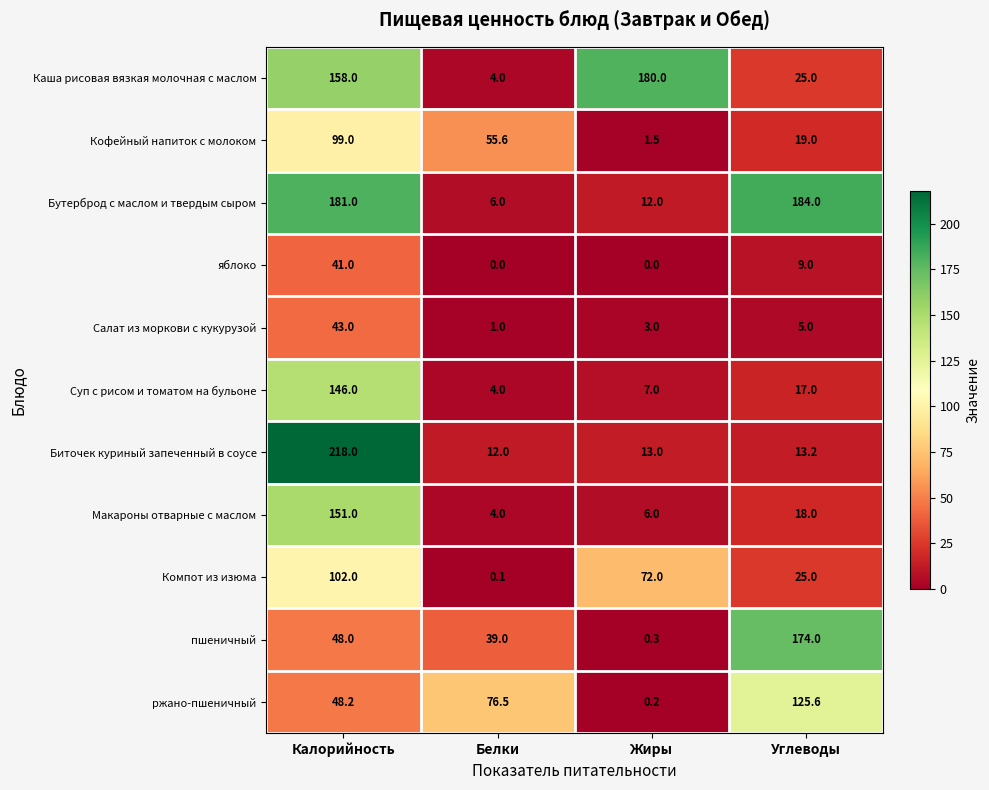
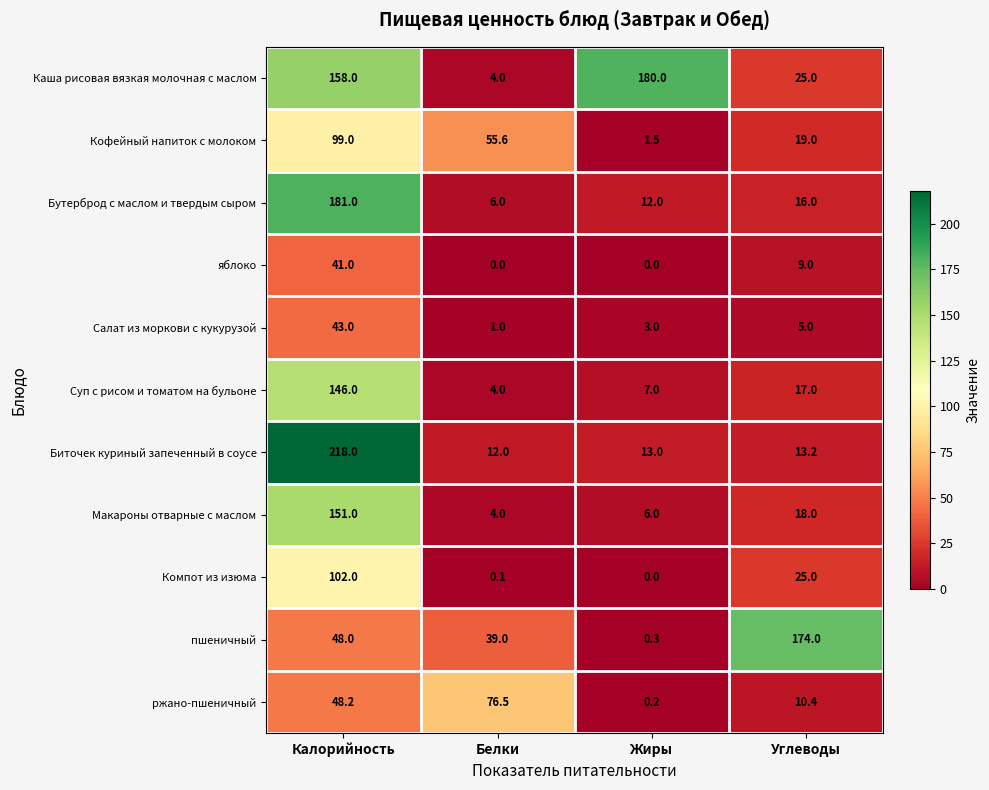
  {
    "Каша рисовая вязкая молочная с маслом": {
      "Калорийность": 158.0,
      "Белки": 4.0,
      "Жиры": 180.0,
      "Углеводы": 25.0
    },
    "Кофейный напиток с молоком": {
      "Калорийность": 99.0,
      "Белки": 55.6,
      "Жиры": 1.5,
      "Углеводы": 19.0
    },
    "Бутерброд с маслом и твердым сыром": {
      "Калорийность": 181.0,
      "Белки": 6.0,
      "Жиры": 12.0,
-     "Углеводы": 184.0
+     "Углеводы": 16.0
    },
    "яблоко": {
      "Калорийность": 41.0,
      "Белки": 0.0,
      "Жиры": 0.0,
      "Углеводы": 9.0
    },
    "Салат из моркови с кукурузой": {
      "Калорийность": 43.0,
      "Белки": 1.0,
      "Жиры": 3.0,
      "Углеводы": 5.0
    },
    "Суп с рисом и томатом на бульоне": {
      "Калорийность": 146.0,
      "Белки": 4.0,
      "Жиры": 7.0,
      "Углеводы": 17.0
    },
    "Биточек куриный запеченный в соусе": {
      "Калорийность": 218.0,
      "Белки": 12.0,
      "Жиры": 13.0,
      "Углеводы": 13.2
    },
    "Макароны отварные с маслом": {
      "Калорийность": 151.0,
      "Белки": 4.0,
      "Жиры": 6.0,
      "Углеводы": 18.0
    },
    "Компот из изюма": {
      "Калорийность": 102.0,
      "Белки": 0.1,
-     "Жиры": 72.0,
+     "Жиры": 0.0,
      "Углеводы": 25.0
    },
    "пшеничный": {
      "Калорийность": 48.0,
      "Белки": 39.0,
      "Жиры": 0.3,
      "Углеводы": 174.0
    },
    "ржано-пшеничный": {
      "Калорийность": 48.2,
      "Белки": 76.5,
      "Жиры": 0.2,
-     "Углеводы": 125.6
+     "Углеводы": 10.4
    }
  }
